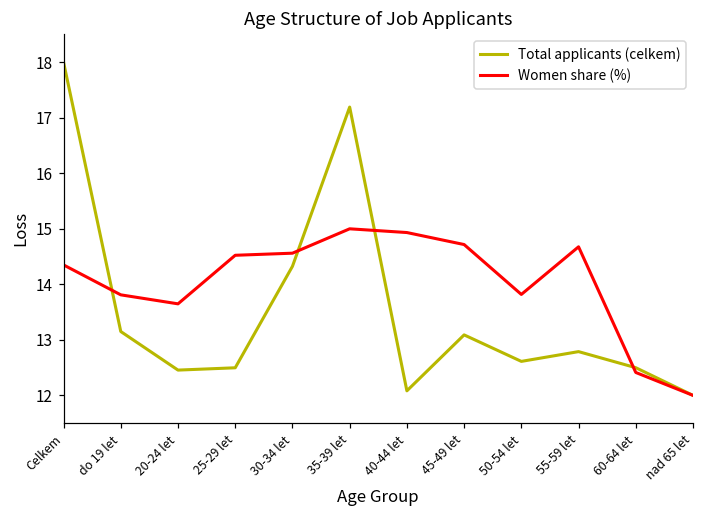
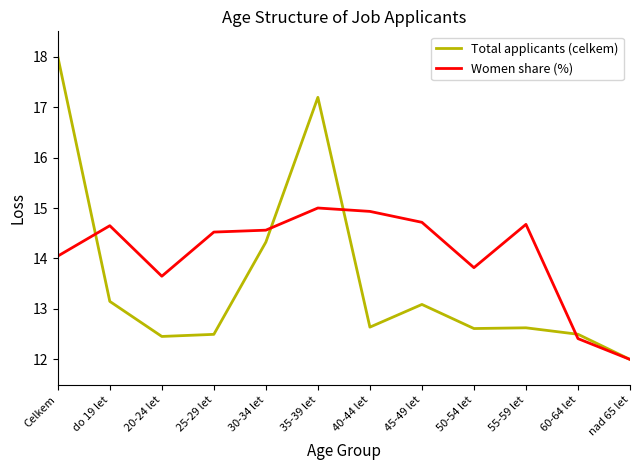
  {
    "Total applicants (celkem)": {
      "Celkem": 18.0,
      "do 19 let": 13.2,
      "20-24 let": 12.5,
      "25-29 let": 12.5,
      "30-34 let": 14.3,
      "35-39 let": 17.2,
-     "40-44 let": 12.1,
+     "40-44 let": 12.6,
      "45-49 let": 13.1,
      "50-54 let": 12.6,
-     "55-59 let": 12.8,
+     "55-59 let": 12.6,
      "60-64 let": 12.5
    },
    "Women share (%)": {
-     "Celkem": 14.3,
-     "do 19 let": 13.8,
+     "Celkem": 14.0,
+     "do 19 let": 14.6,
      "20-24 let": 13.6,
      "25-29 let": 14.5,
      "30-34 let": 14.6,
      "35-39 let": 15.0,
      "40-44 let": 14.9,
      "45-49 let": 14.7,
      "50-54 let": 13.8,
      "55-59 let": 14.7,
      "60-64 let": 12.4
    }
  }
